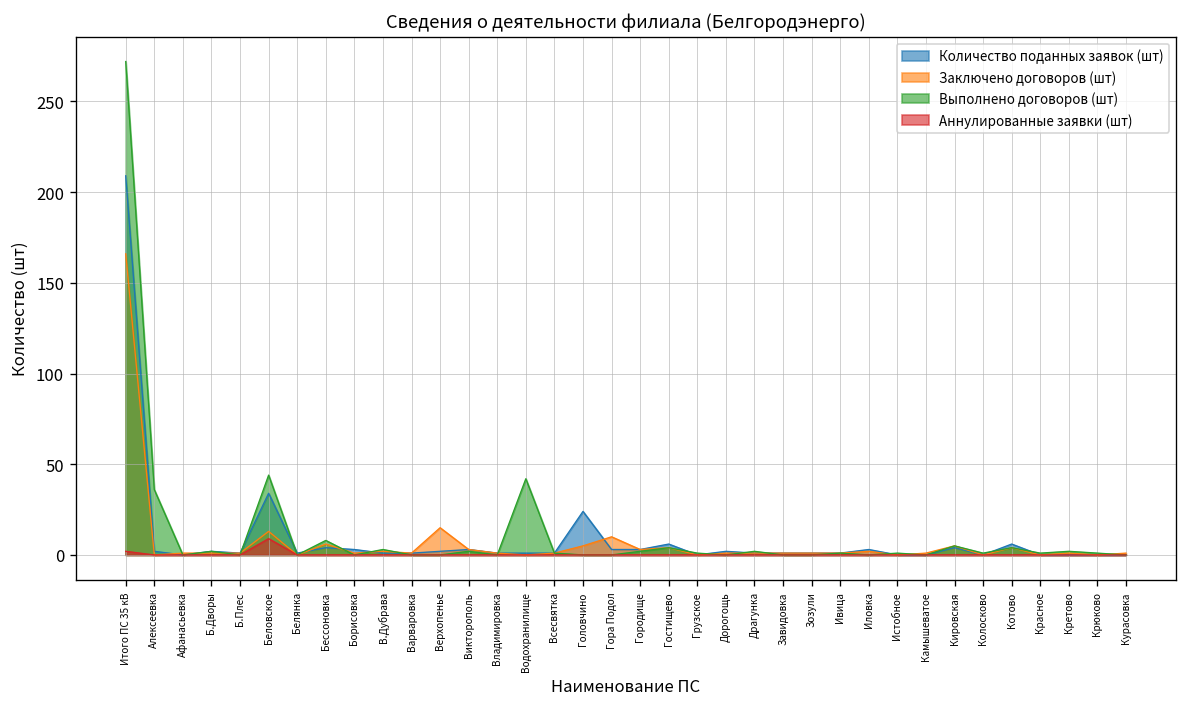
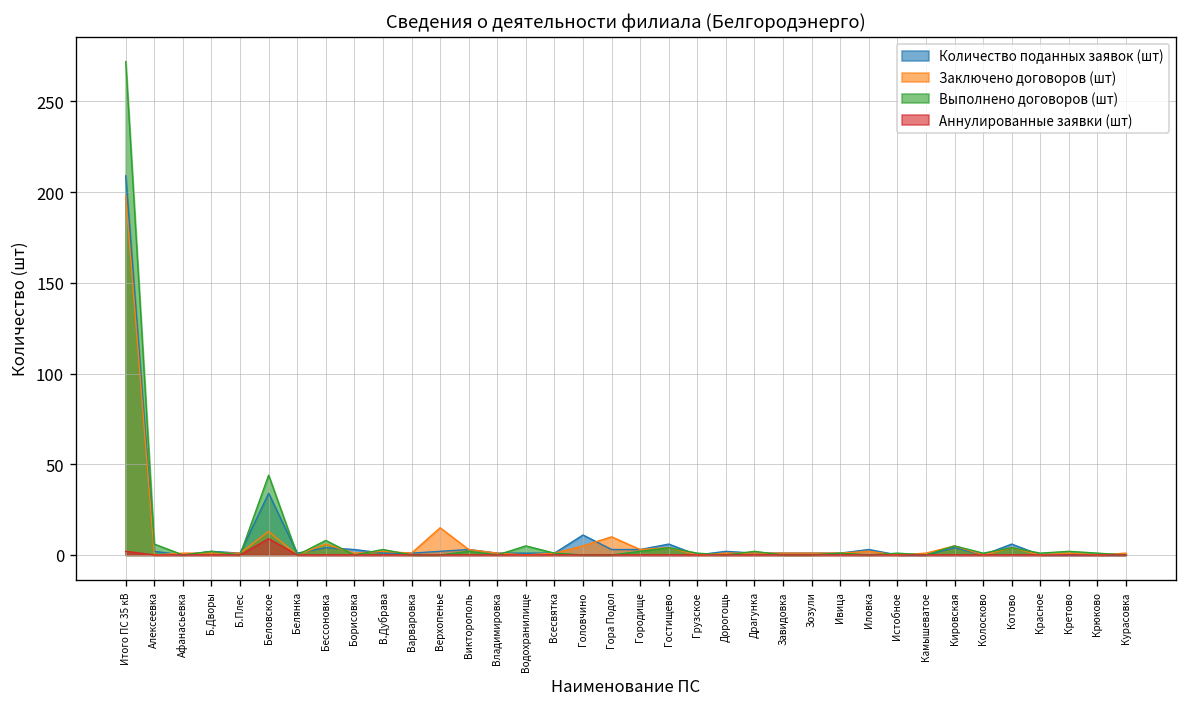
  {
    "Количество поданных заявок (шт)": {
      "Итого ПС 35 кВ": 209,
      "Алексеевка": 2,
      "Беловское": 34,
      "Бессоновка": 4,
      "Борисовка": 3,
      "Верхопенье": 2,
-     "Головчино": 24,
+     "Головчино": 11,
      "Гора Подол": 3,
      "Гостищево": 6,
      "Котово": 6
    },
    "Заключено договоров (шт)": {
-     "Итого ПС 35 кВ": 166,
+     "Итого ПС 35 кВ": 198,
      "Беловское": 13,
      "Бессоновка": 6,
      "Верхопенье": 15,
      "Головчино": 5,
      "Гора Подол": 10
    },
    "Выполнено договоров (шт)": {
      "Итого ПС 35 кВ": 272,
-     "Алексеевка": 36,
+     "Алексеевка": 6,
      "Беловское": 44,
      "Бессоновка": 8,
-     "Водохранилище": 42
+     "Водохранилище": 5
    },
    "Аннулированные заявки (шт)": {
      "Итого ПС 35 кВ": 2,
      "Беловское": 9,
      "Бессоновка": 0,
      "Викторополь": 0,
      "Городище": 0,
      "Гостищево": 0,
      "Кировская": 0,
      "Котово": 0
    }
  }
